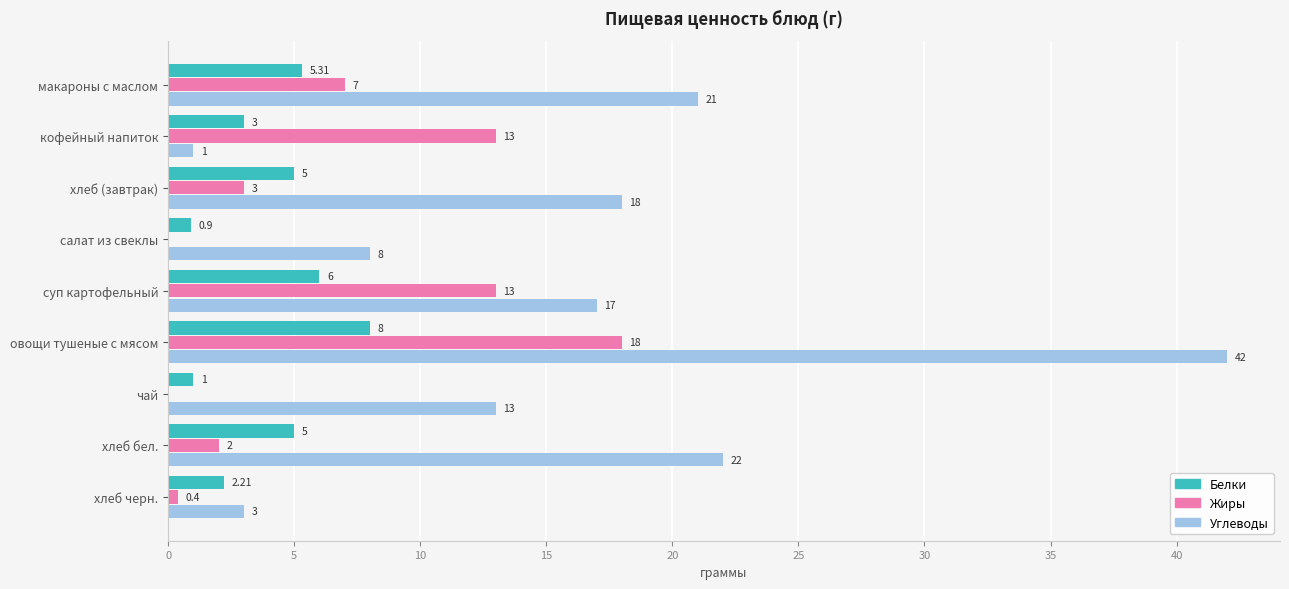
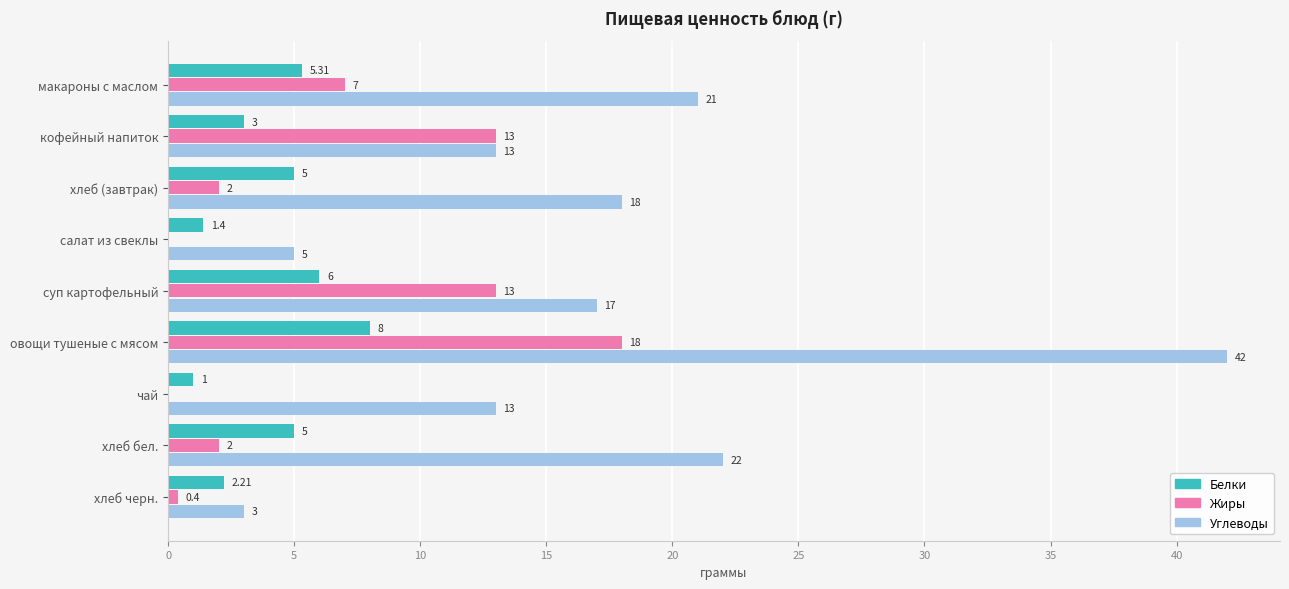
  {
    "Белки": {
      "макароны с маслом": 5.31,
      "кофейный напиток": 3,
      "хлеб (завтрак)": 5,
-     "салат из свеклы": 0.9,
+     "салат из свеклы": 1.4,
      "суп картофельный": 6,
      "овощи тушеные с мясом": 8,
      "чай": 1,
      "хлеб бел.": 5,
      "хлеб черн.": 2.21
    },
    "Жиры": {
      "макароны с маслом": 7,
      "кофейный напиток": 13,
-     "хлеб (завтрак)": 3,
+     "хлеб (завтрак)": 2,
      "суп картофельный": 13,
      "овощи тушеные с мясом": 18,
      "хлеб бел.": 2,
      "хлеб черн.": 0.4
    },
    "Углеводы": {
      "макароны с маслом": 21,
-     "кофейный напиток": 1,
+     "кофейный напиток": 13,
      "хлеб (завтрак)": 18,
-     "салат из свеклы": 8,
+     "салат из свеклы": 5,
      "суп картофельный": 17,
      "овощи тушеные с мясом": 42,
      "чай": 13,
      "хлеб бел.": 22,
      "хлеб черн.": 3
    }
  }
